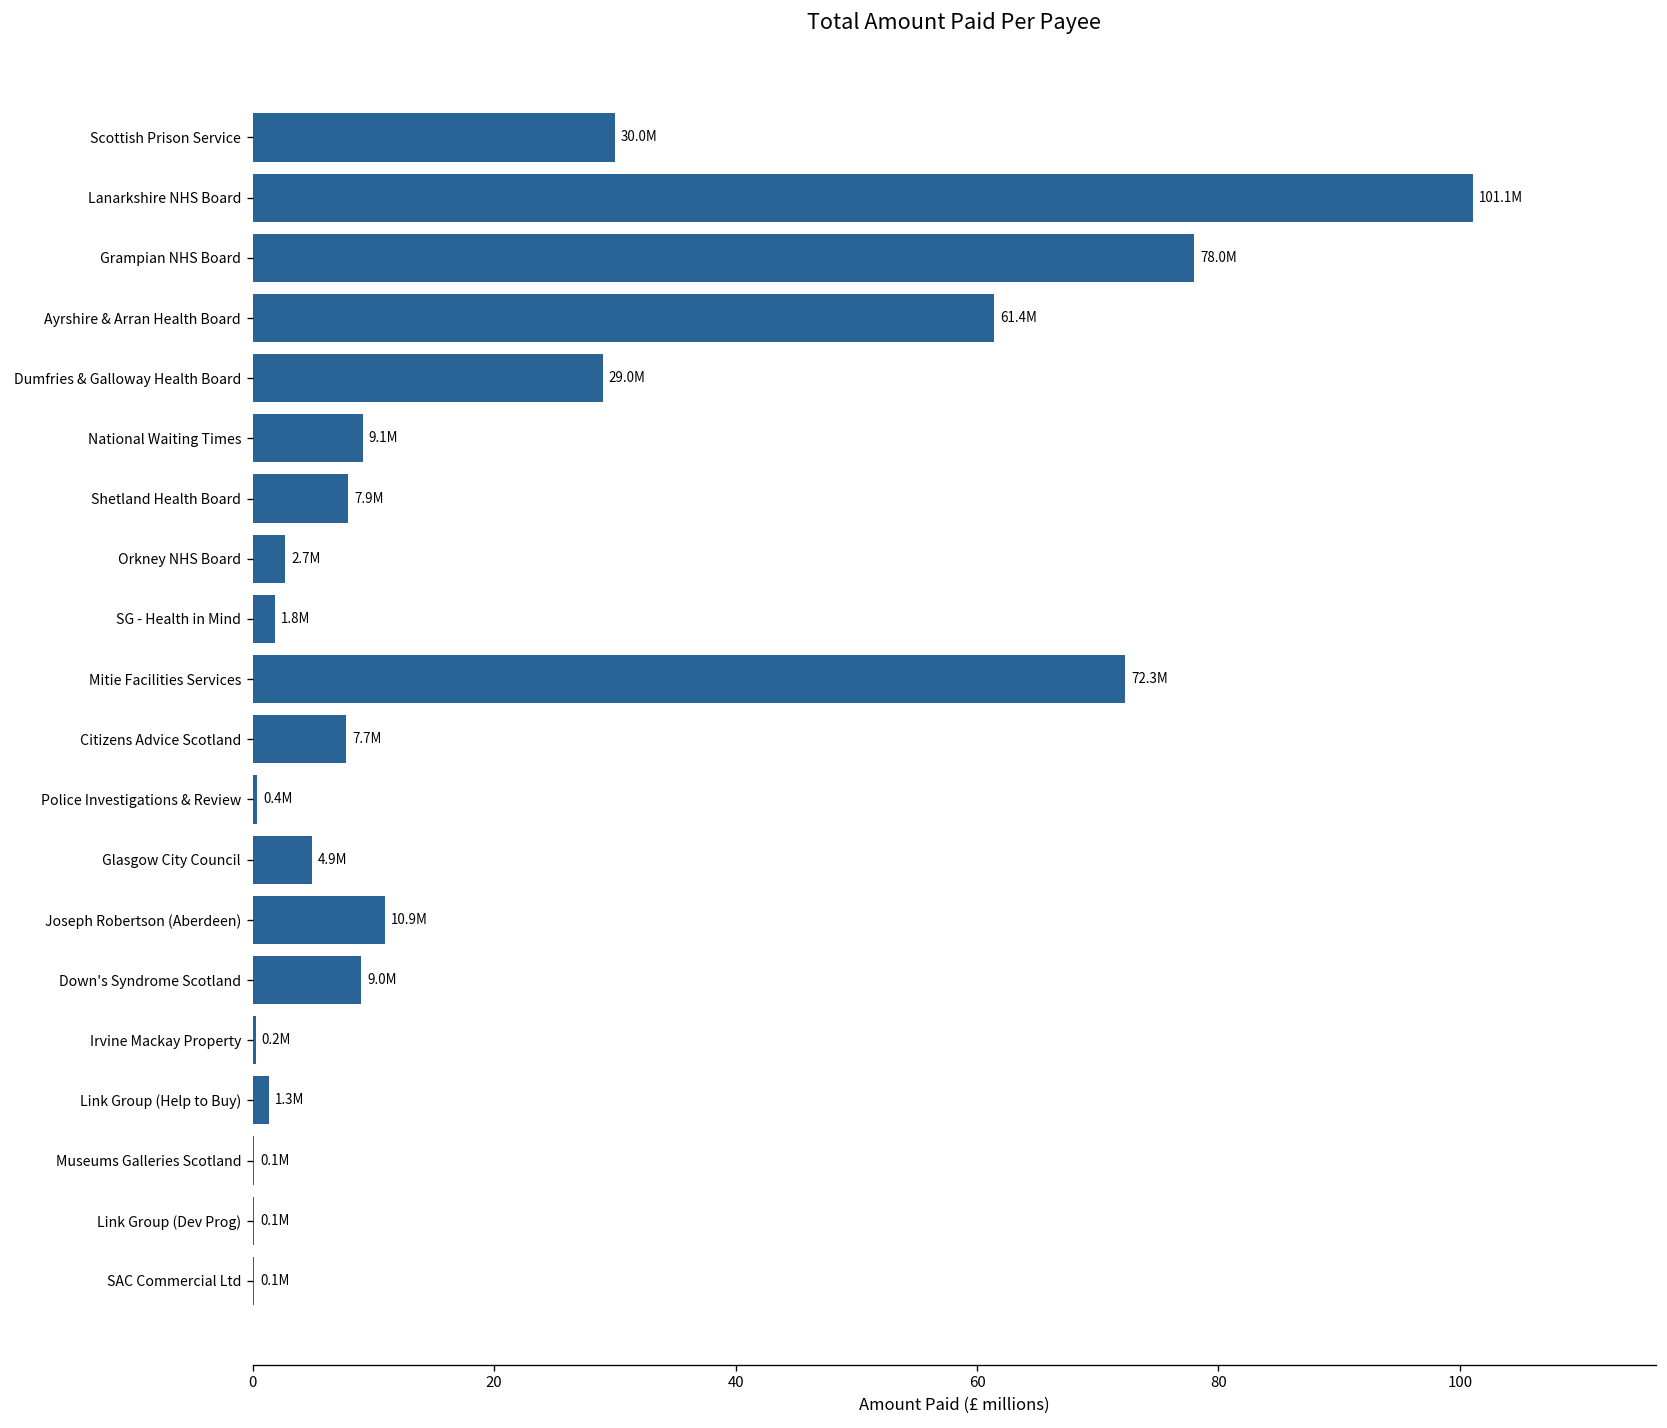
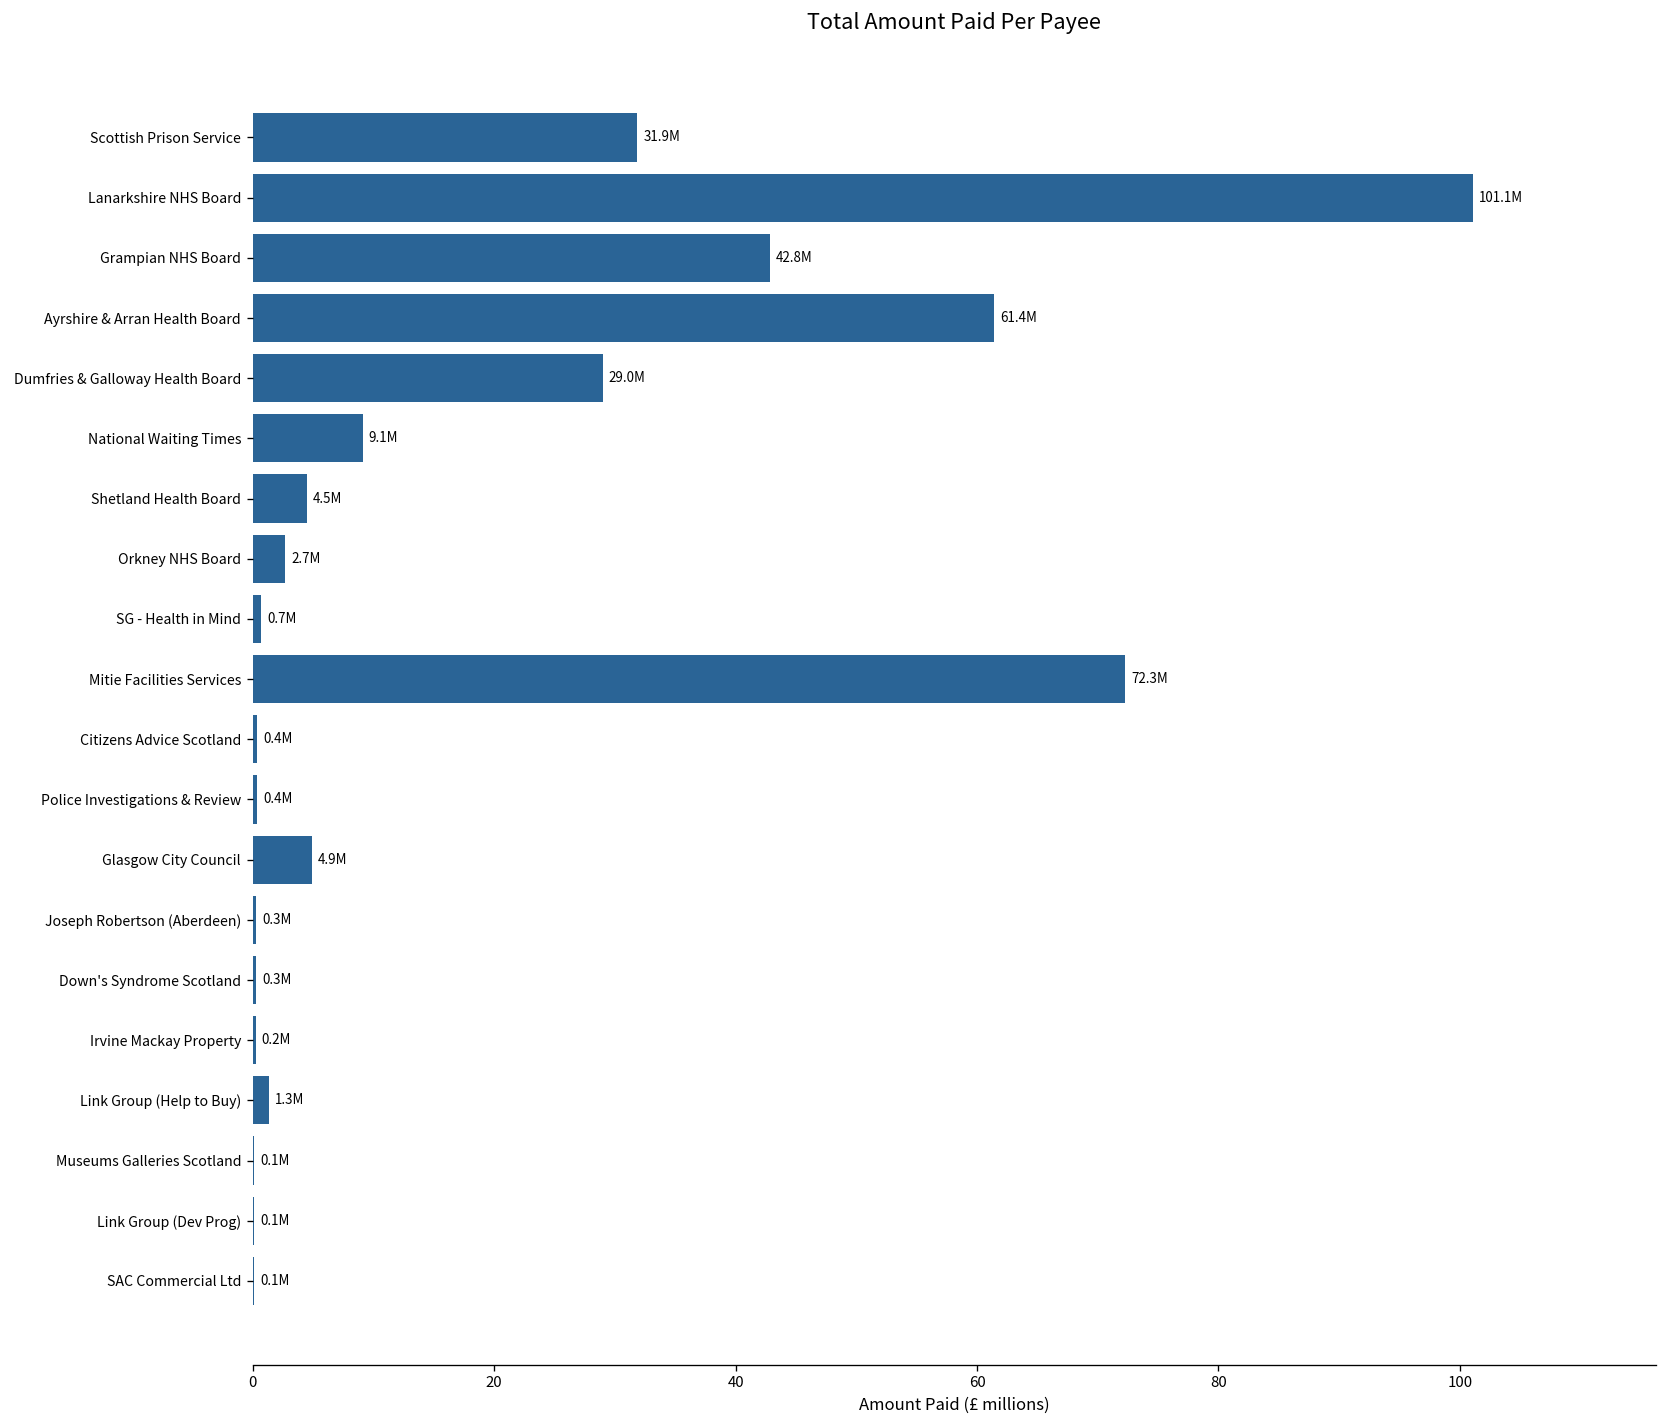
  {
-   "Scottish Prison Service": "30.0M",
+   "Scottish Prison Service": "31.9M",
    "Lanarkshire NHS Board": "101.1M",
-   "Grampian NHS Board": "78.0M",
+   "Grampian NHS Board": "42.8M",
    "Ayrshire & Arran Health Board": "61.4M",
    "Dumfries & Galloway Health Board": "29.0M",
    "National Waiting Times": "9.1M",
-   "Shetland Health Board": "7.9M",
+   "Shetland Health Board": "4.5M",
    "Orkney NHS Board": "2.7M",
-   "SG - Health in Mind": "1.8M",
+   "SG - Health in Mind": "0.7M",
    "Mitie Facilities Services": "72.3M",
-   "Citizens Advice Scotland": "7.7M",
+   "Citizens Advice Scotland": "0.4M",
    "Police Investigations & Review": "0.4M",
    "Glasgow City Council": "4.9M",
-   "Joseph Robertson (Aberdeen)": "10.9M",
-   "Down's Syndrome Scotland": "9.0M",
+   "Joseph Robertson (Aberdeen)": "0.3M",
+   "Down's Syndrome Scotland": "0.3M",
    "Irvine Mackay Property": "0.2M",
    "Link Group (Help to Buy)": "1.3M",
    "Museums Galleries Scotland": "0.1M",
    "Link Group (Dev Prog)": "0.1M",
    "SAC Commercial Ltd": "0.1M"
  }
